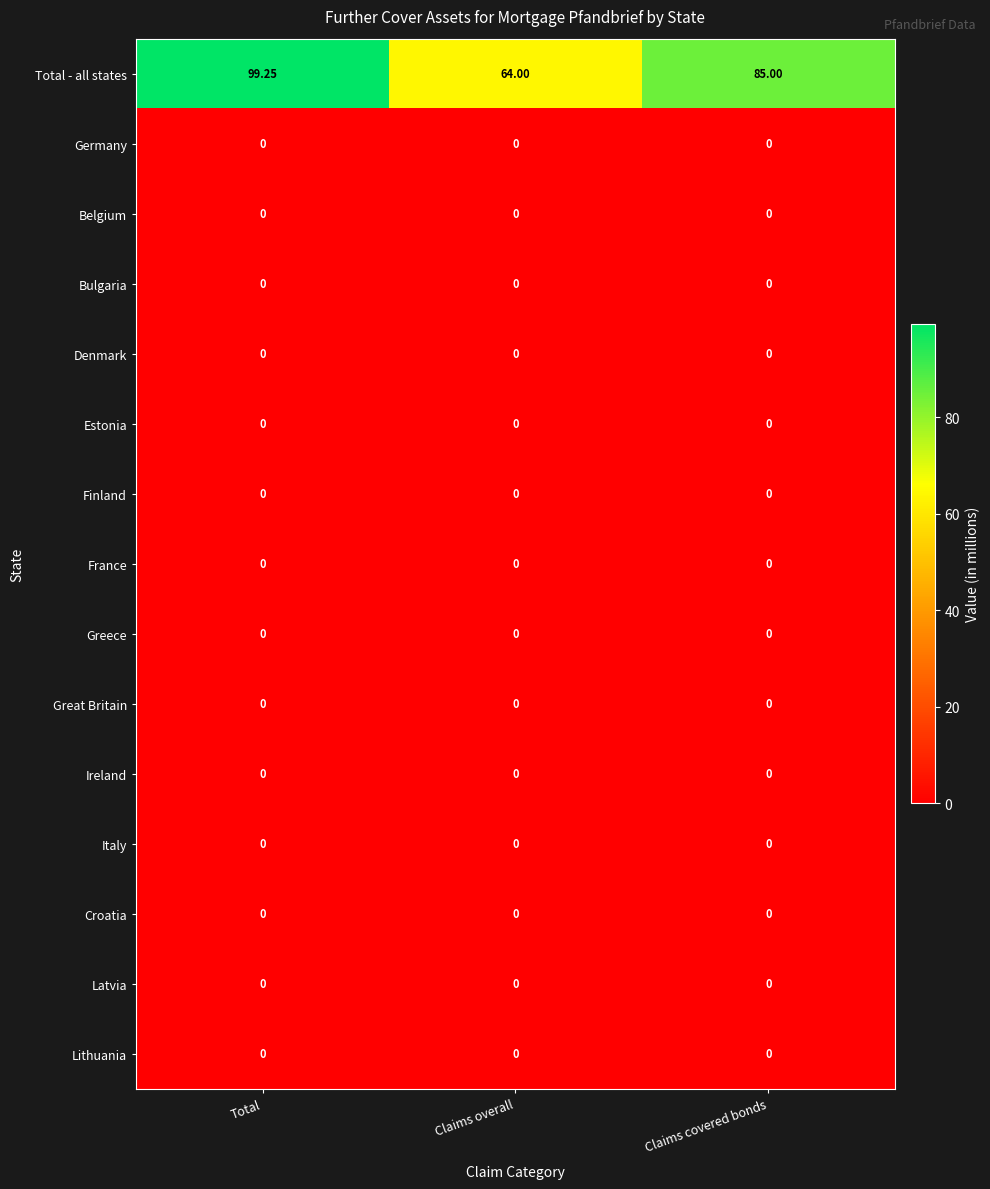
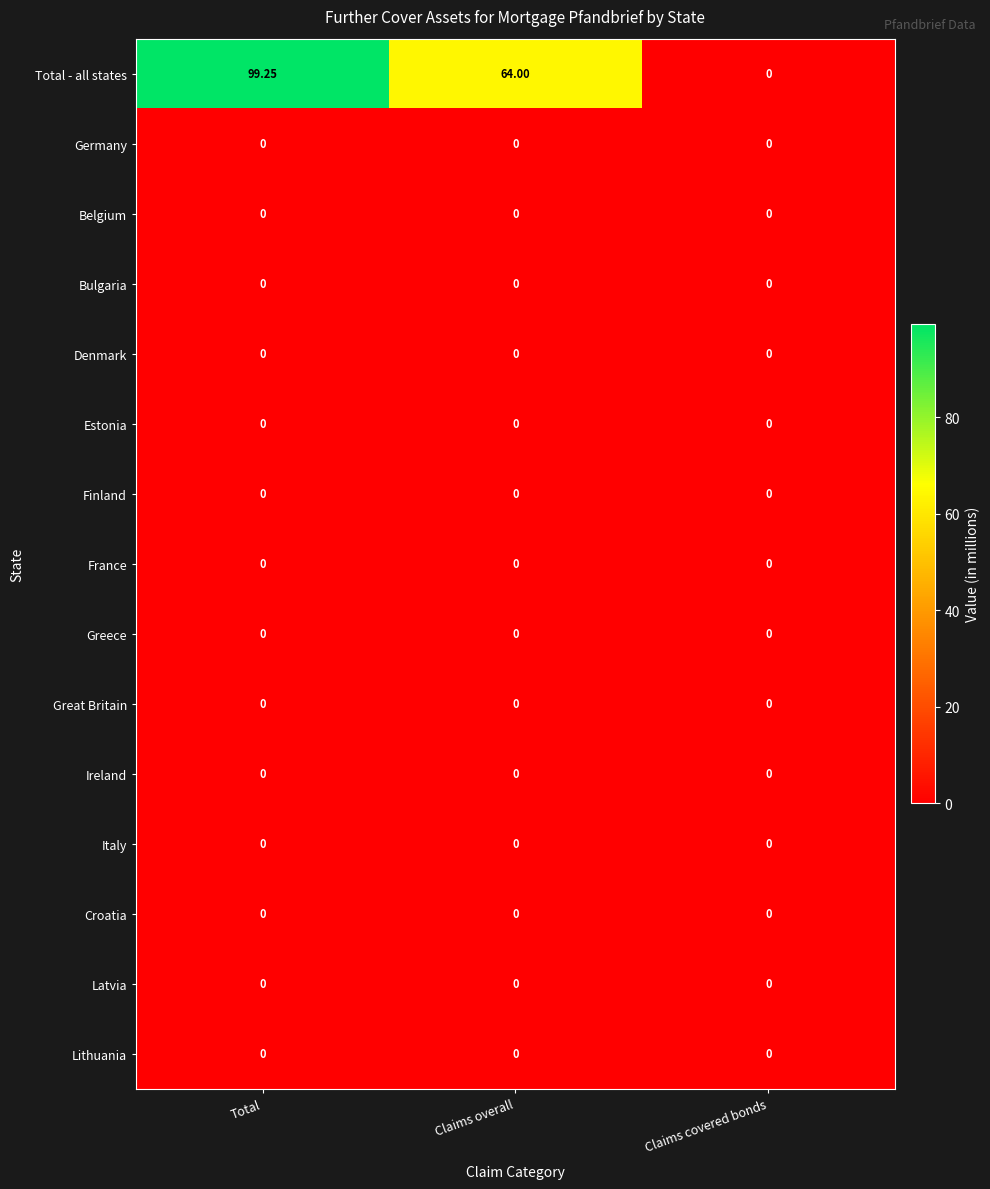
  {
    "Total - all states": {
      "Total": 99.25,
      "Claims overall": 64.00,
-     "Claims covered bonds": 85.00
+     "Claims covered bonds": 0
    },
    "Germany": {
      "Total": 0,
      "Claims overall": 0,
      "Claims covered bonds": 0
    },
    "Belgium": {
      "Total": 0,
      "Claims overall": 0,
      "Claims covered bonds": 0
    },
    "Bulgaria": {
      "Total": 0,
      "Claims overall": 0,
      "Claims covered bonds": 0
    },
    "Denmark": {
      "Total": 0,
      "Claims overall": 0,
      "Claims covered bonds": 0
    },
    "Estonia": {
      "Total": 0,
      "Claims overall": 0,
      "Claims covered bonds": 0
    },
    "Finland": {
      "Total": 0,
      "Claims overall": 0,
      "Claims covered bonds": 0
    },
    "France": {
      "Total": 0,
      "Claims overall": 0,
      "Claims covered bonds": 0
    },
    "Greece": {
      "Total": 0,
      "Claims overall": 0,
      "Claims covered bonds": 0
    },
    "Great Britain": {
      "Total": 0,
      "Claims overall": 0,
      "Claims covered bonds": 0
    },
    "Ireland": {
      "Total": 0,
      "Claims overall": 0,
      "Claims covered bonds": 0
    },
    "Italy": {
      "Total": 0,
      "Claims overall": 0,
      "Claims covered bonds": 0
    },
    "Croatia": {
      "Total": 0,
      "Claims overall": 0,
      "Claims covered bonds": 0
    },
    "Latvia": {
      "Total": 0,
      "Claims overall": 0,
      "Claims covered bonds": 0
    },
    "Lithuania": {
      "Total": 0,
      "Claims overall": 0,
      "Claims covered bonds": 0
    }
  }
